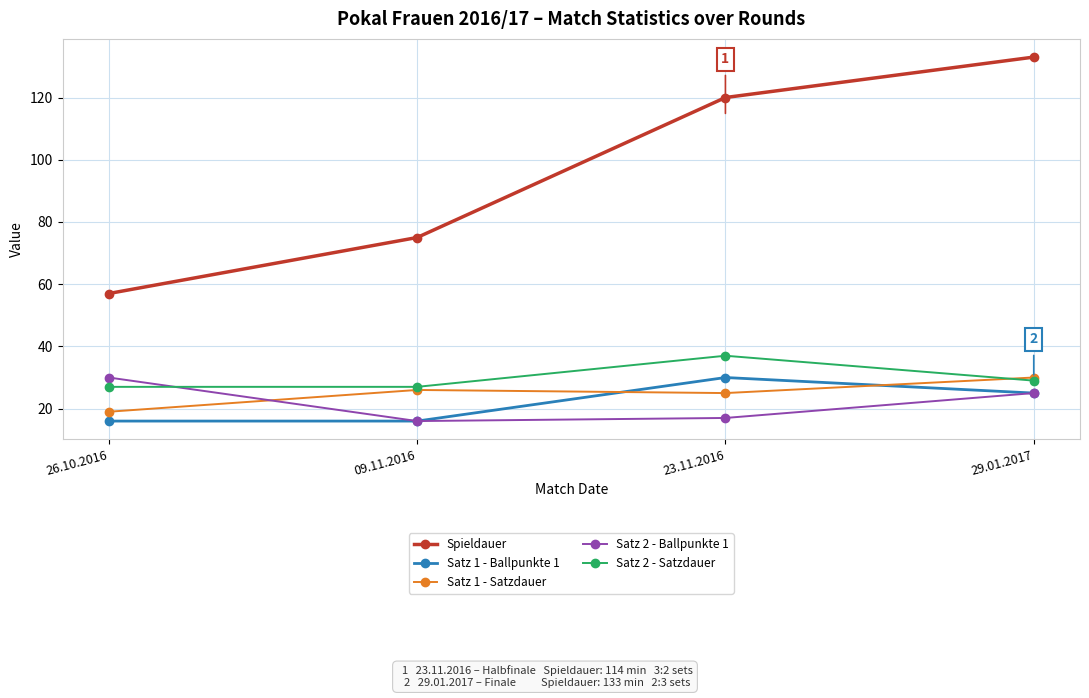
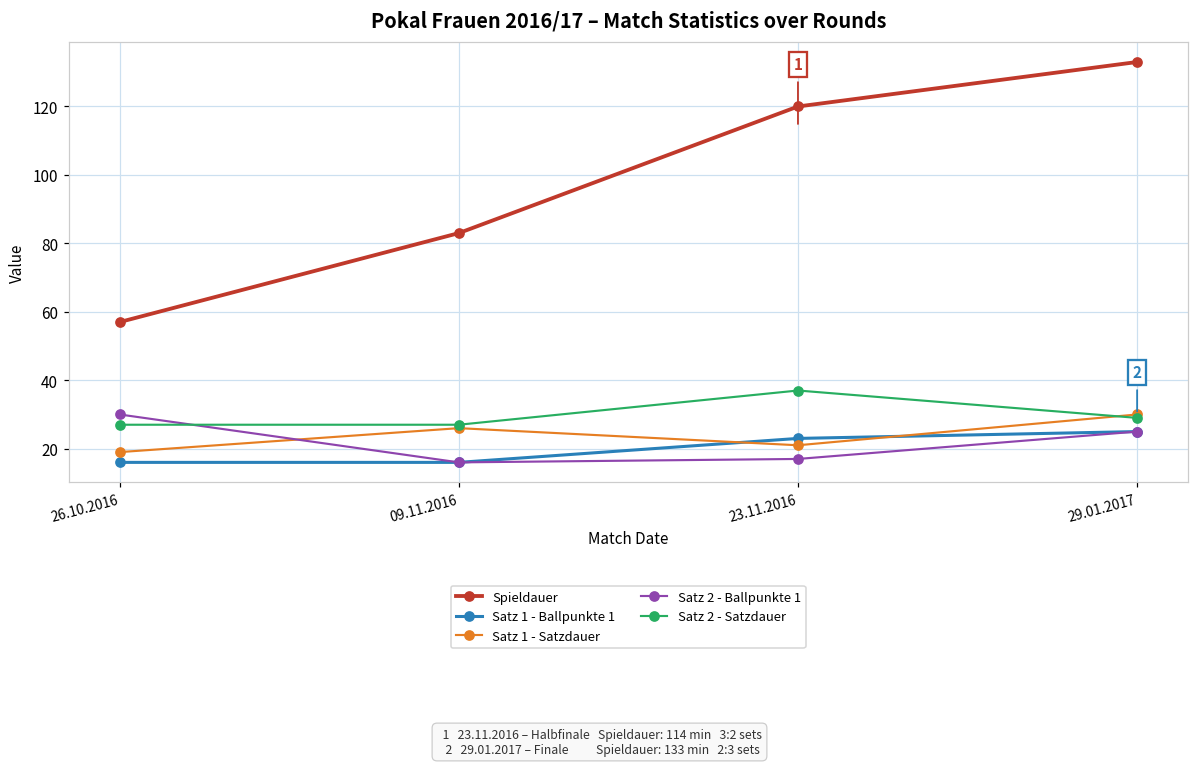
  {
    "Spieldauer": {
      "26.10.2016": 57,
-     "09.11.2016": 75,
+     "09.11.2016": 83,
      "23.11.2016": 120,
      "29.01.2017": 133
    },
    "Satz 1 - Ballpunkte 1": {
      "26.10.2016": 16,
-     "23.11.2016": 30
+     "23.11.2016": 23
    },
    "Satz 1 - Satzdauer": {
      "26.10.2016": 19,
      "09.11.2016": 26,
-     "23.11.2016": 25,
+     "23.11.2016": 21,
      "29.01.2017": 30
    },
    "Satz 2 - Ballpunkte 1": {
      "26.10.2016": 30,
      "23.11.2016": 17
    },
    "Satz 2 - Satzdauer": {
      "26.10.2016": 27,
      "09.11.2016": 27,
      "23.11.2016": 37,
      "29.01.2017": 29
    }
  }
